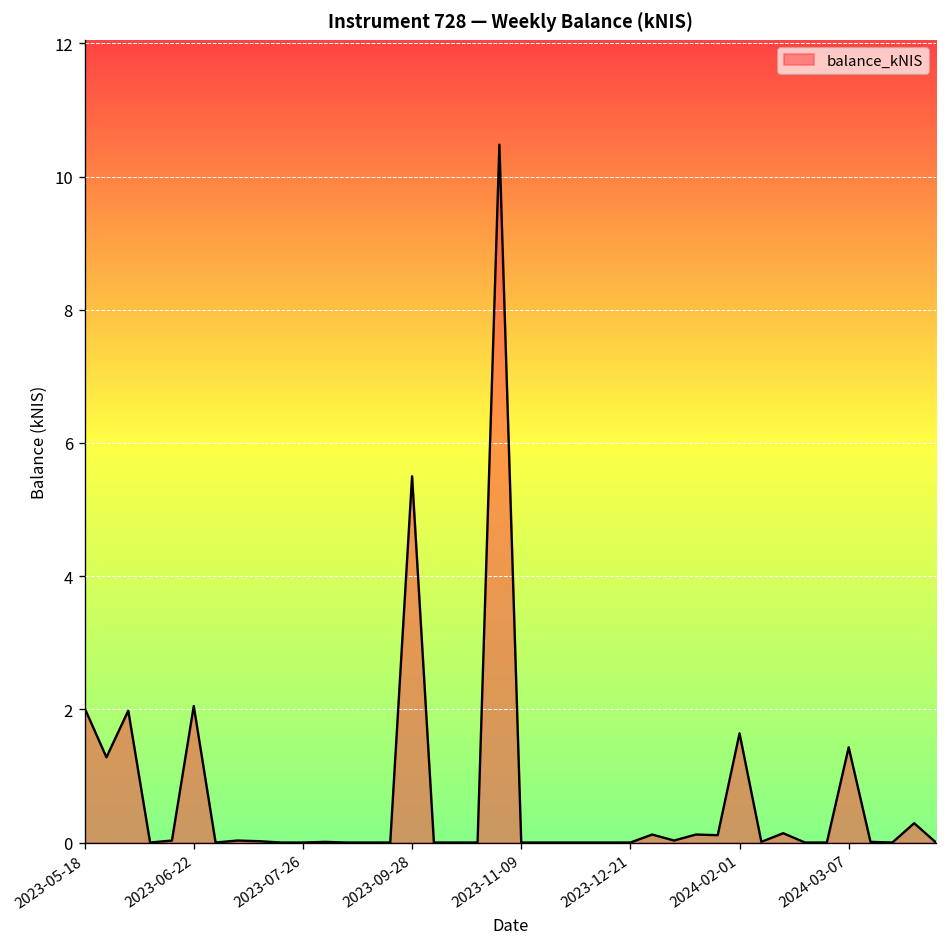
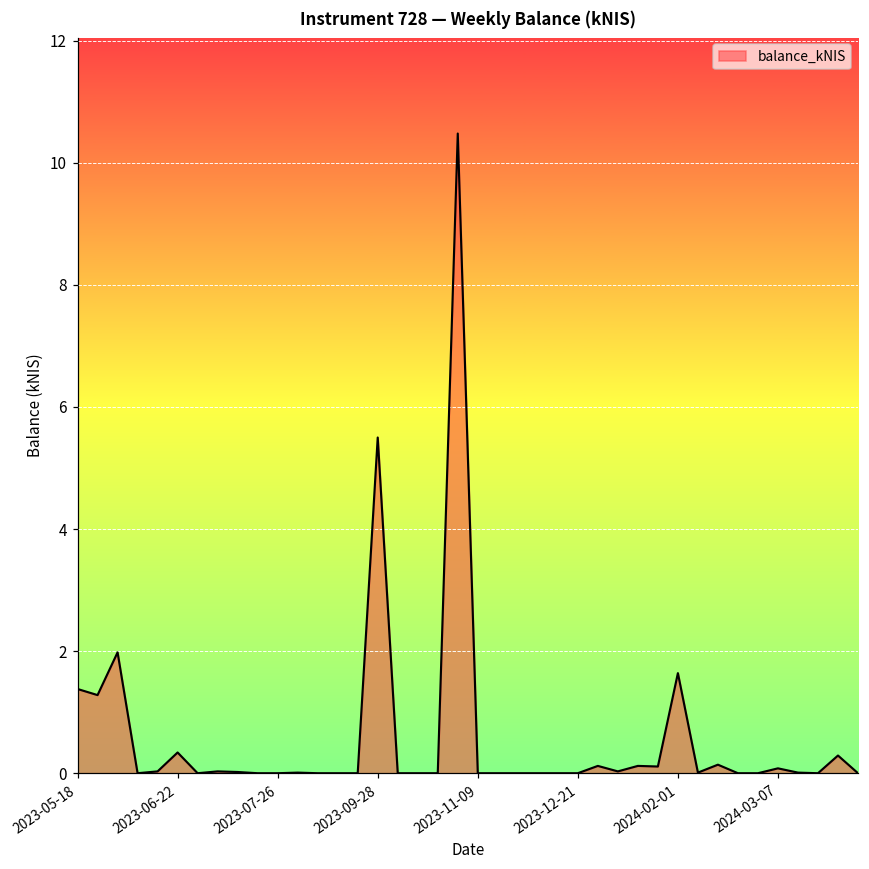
  {
-   "2023-05-18": 2.0,
-   "2023-06-22": 2.1,
+   "2023-05-18": 1.4,
+   "2023-06-22": 0.3,
    "2023-07-26": 0.0,
    "2023-09-28": 5.5,
    "2023-11-09": 0.0,
    "2023-12-21": 0.0,
    "2024-02-01": 1.6,
-   "2024-03-07": 1.4
+   "2024-03-07": 0.1
  }
